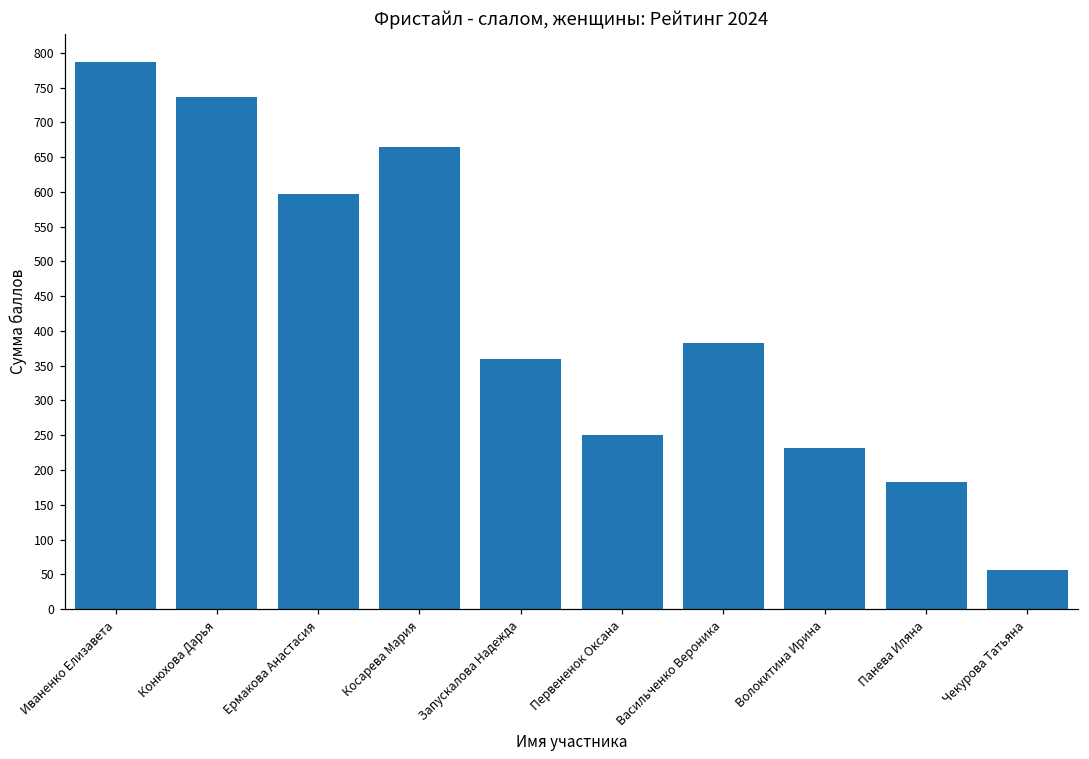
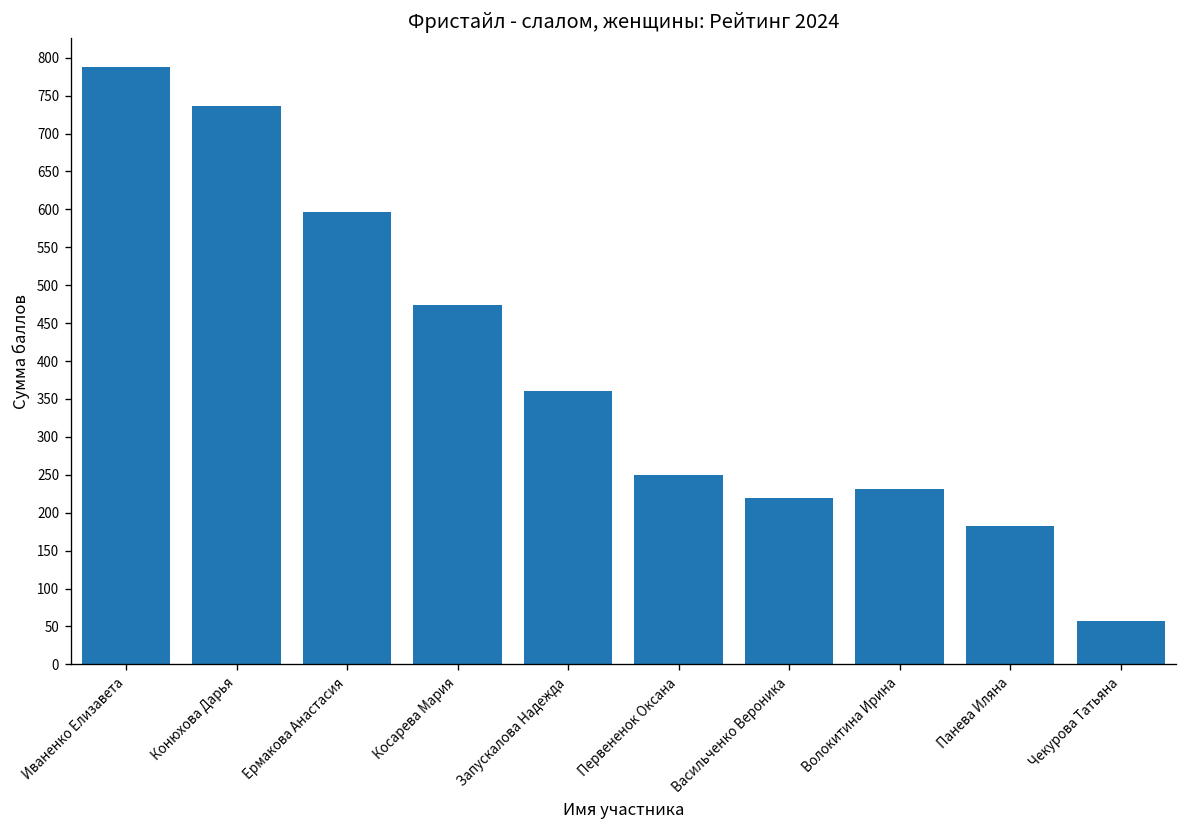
  {
    "Иваненко Елизавета": 790,
    "Конюхова Дарья": 740,
    "Ермакова Анастасия": 600,
-   "Косарева Мария": 660,
+   "Косарева Мария": 470,
    "Запускалова Надежда": 360,
    "Первененок Оксана": 250,
-   "Васильченко Вероника": 380,
+   "Васильченко Вероника": 220,
    "Волокитина Ирина": 230,
    "Панева Иляна": 180,
    "Чекурова Татьяна": 60
  }
